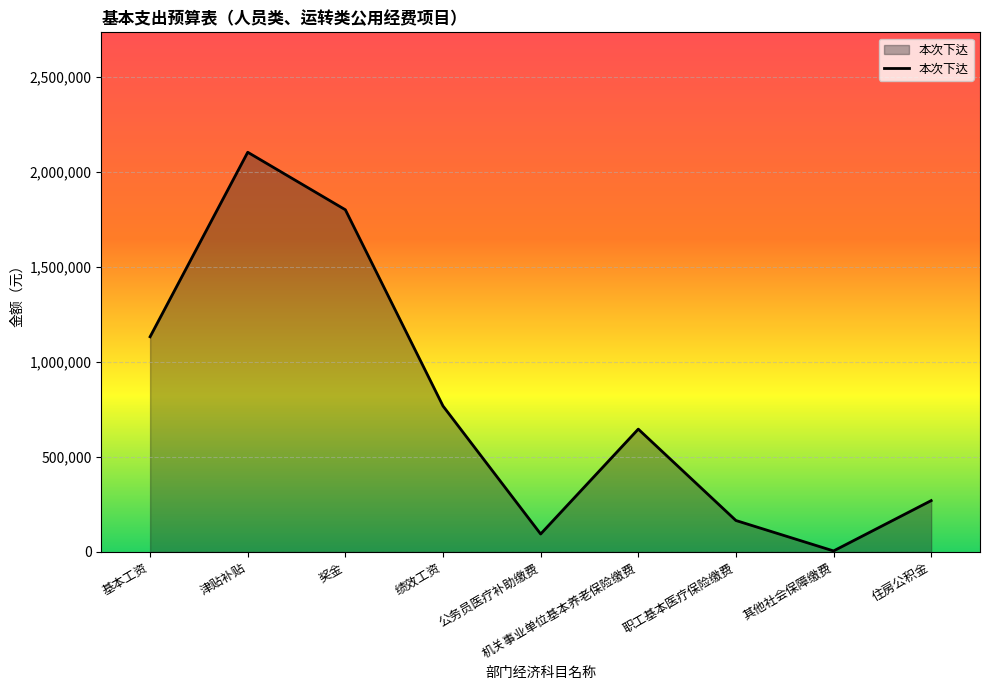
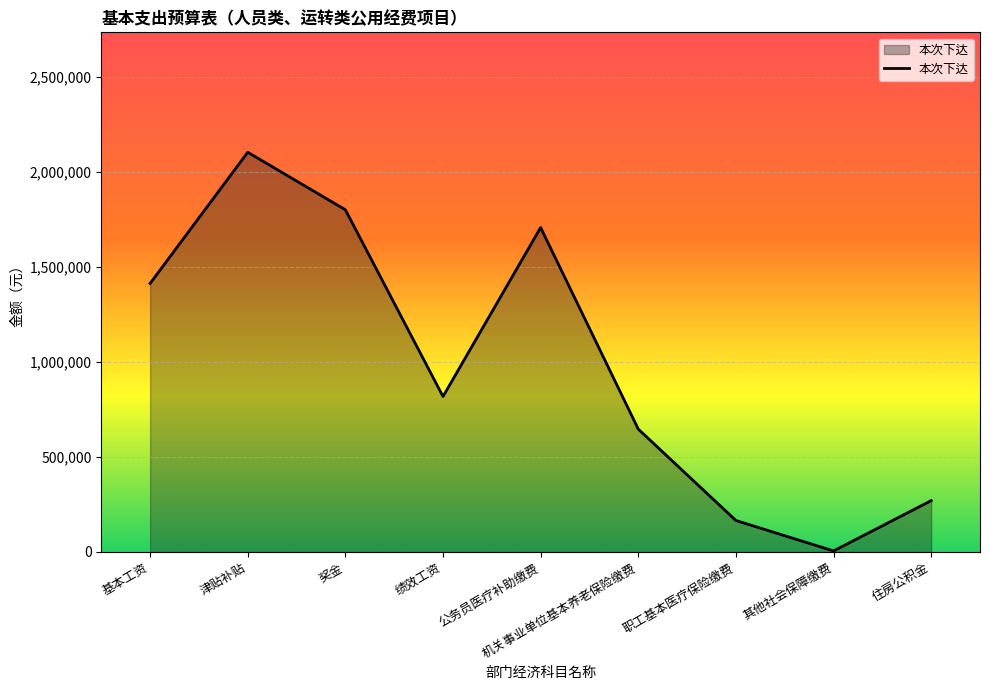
  {
-   "基本工资": "1,130,000",
+   "基本工资": "1,410,000",
    "津贴补贴": "2,100,000",
    "奖金": "1,800,000",
-   "绩效工资": "770,000",
-   "公务员医疗补助缴费": "90,000",
+   "绩效工资": "820,000",
+   "公务员医疗补助缴费": "1,710,000",
    "机关事业单位基本养老保险缴费": "650,000",
    "职工基本医疗保险缴费": "170,000",
    "其他社会保障缴费": "10,000",
    "住房公积金": "270,000"
  }
